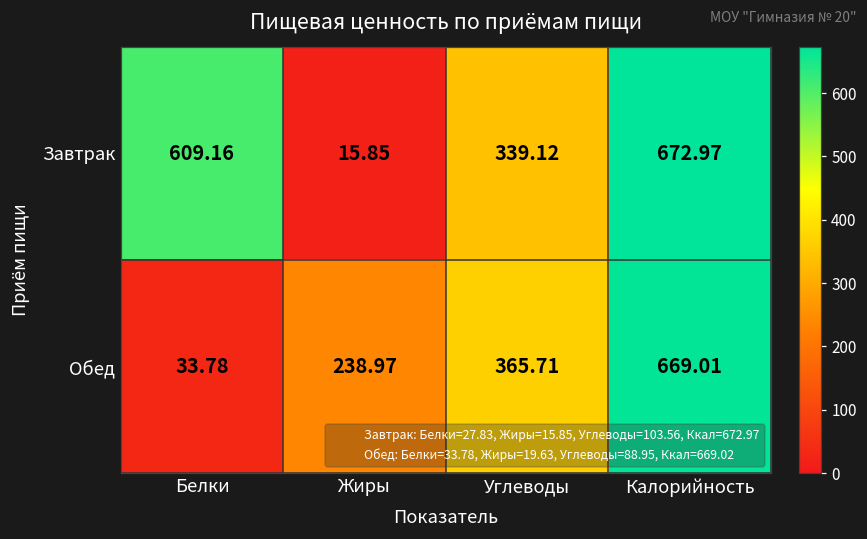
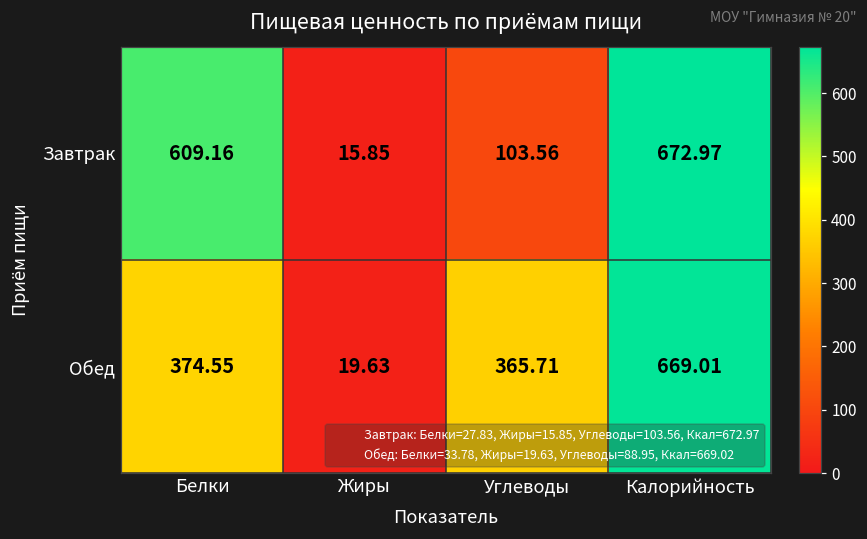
  {
    "Завтрак": {
      "Белки": 609.16,
      "Жиры": 15.85,
-     "Углеводы": 339.12,
+     "Углеводы": 103.56,
      "Калорийность": 672.97
    },
    "Обед": {
-     "Белки": 33.78,
-     "Жиры": 238.97,
+     "Белки": 374.55,
+     "Жиры": 19.63,
      "Углеводы": 365.71,
      "Калорийность": 669.01
    }
  }
